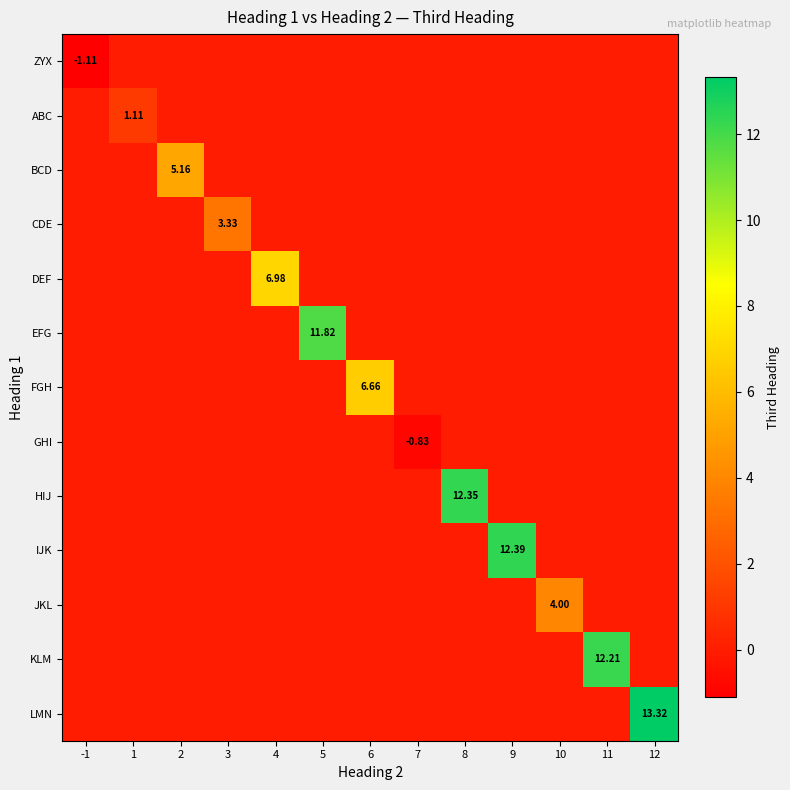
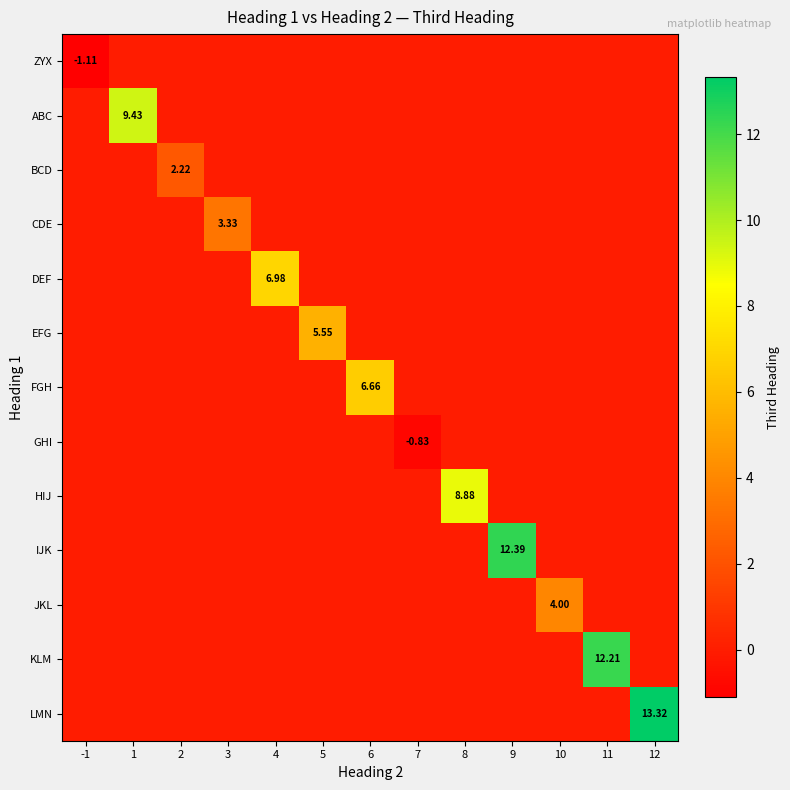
  {
    "ZYX": {
      "-1": -1.11
    },
    "ABC": {
-     "1": 1.11
+     "1": 9.43
    },
    "BCD": {
-     "2": 5.16
+     "2": 2.22
    },
    "CDE": {
      "3": 3.33
    },
    "DEF": {
      "4": 6.98
    },
    "EFG": {
-     "5": 11.82
+     "5": 5.55
    },
    "FGH": {
      "6": 6.66
    },
    "GHI": {
      "7": -0.83
    },
    "HIJ": {
-     "8": 12.35
+     "8": 8.88
    },
    "IJK": {
      "9": 12.39
    },
    "JKL": {
      "10": 4.00
    },
    "KLM": {
      "11": 12.21
    },
    "LMN": {
      "12": 13.32
    }
  }
